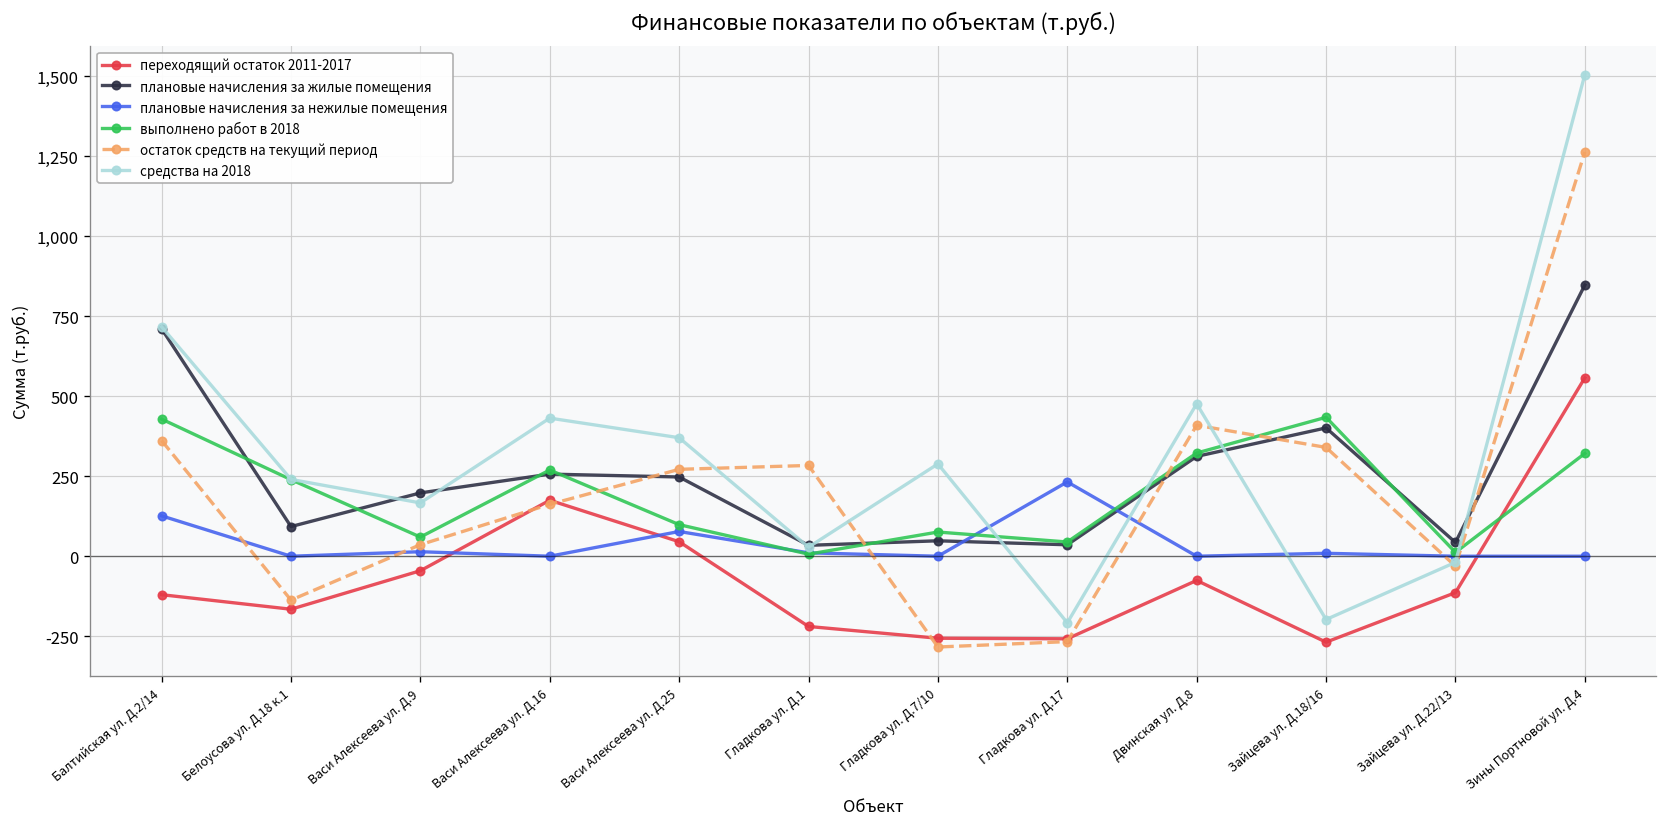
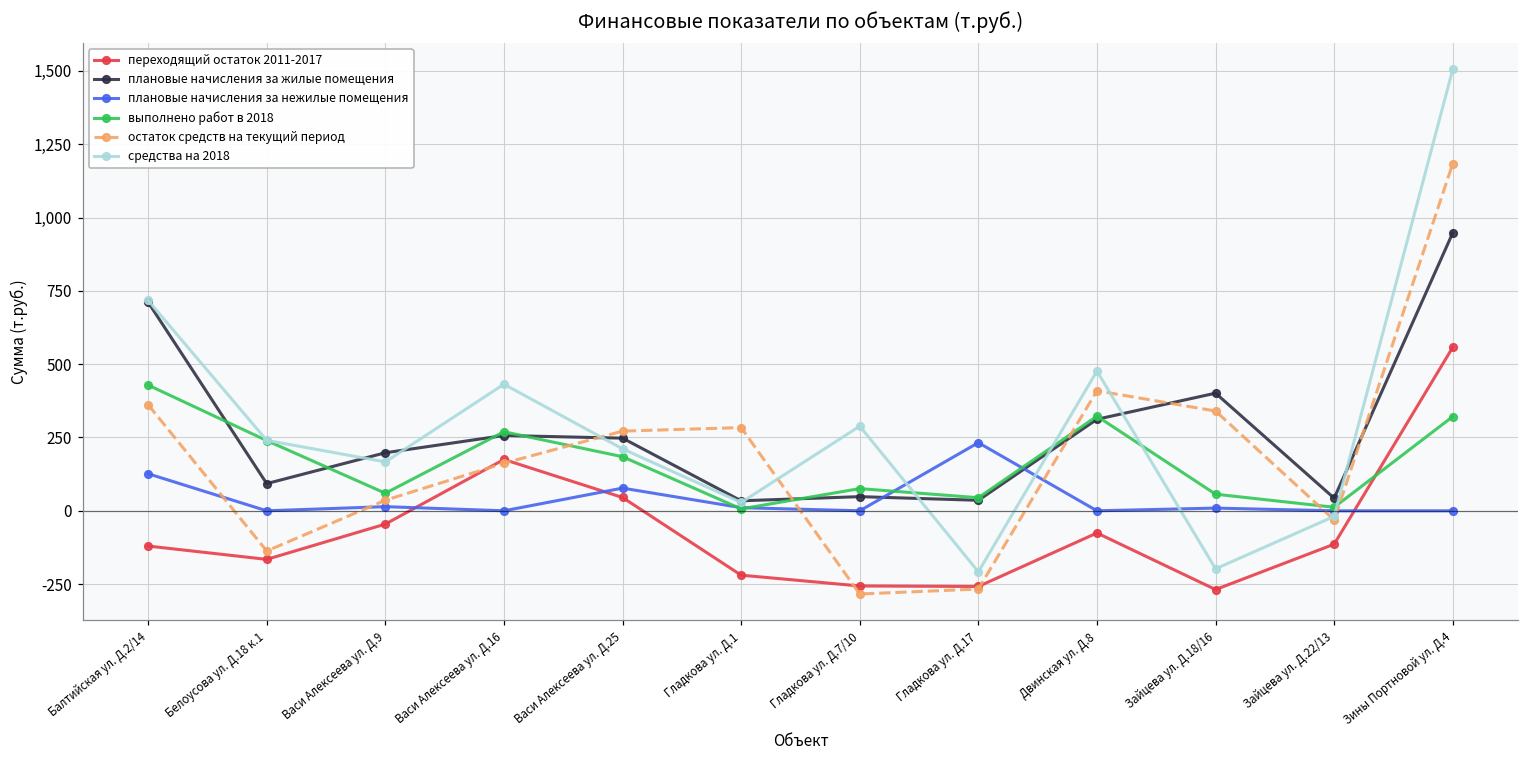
  {
    "переходящий остаток 2011-2017": {
      "Балтийская ул. Д.2/14": "-120",
      "Белоусова ул. Д.18 к.1": "-170",
      "Васи Алексеева ул. Д.9": "-50",
      "Васи Алексеева ул. Д.16": "170",
      "Васи Алексеева ул. Д.25": "50",
      "Гладкова ул. Д.1": "-220",
      "Гладкова ул. Д.7/10": "-260",
      "Двинская ул. Д.8": "-80",
      "Зайцева ул. Д.18/16": "-270",
      "Зайцева ул. Д.22/13": "-110",
      "Зины Портновой ул. Д.4": "560"
    },
    "плановые начисления за жилые помещения": {
      "Белоусова ул. Д.18 к.1": "90",
      "Васи Алексеева ул. Д.9": "200",
      "Васи Алексеева ул. Д.16": "260",
      "Васи Алексеева ул. Д.25": "250",
      "Гладкова ул. Д.7/10": "50",
      "Двинская ул. Д.8": "310",
      "Зайцева ул. Д.18/16": "400",
      "Зайцева ул. Д.22/13": "40",
-     "Зины Портновой ул. Д.4": "850"
+     "Зины Портновой ул. Д.4": "950"
    },
    "плановые начисления за нежилые помещения": {
      "Балтийская ул. Д.2/14": "130",
      "Белоусова ул. Д.18 к.1": "0",
      "Васи Алексеева ул. Д.9": "10",
      "Васи Алексеева ул. Д.16": "0",
      "Васи Алексеева ул. Д.25": "80",
      "Гладкова ул. Д.7/10": "0",
      "Гладкова ул. Д.17": "230",
      "Двинская ул. Д.8": "0",
      "Зайцева ул. Д.18/16": "10",
      "Зайцева ул. Д.22/13": "0",
      "Зины Портновой ул. Д.4": "0"
    },
    "выполнено работ в 2018": {
      "Балтийская ул. Д.2/14": "430",
      "Васи Алексеева ул. Д.9": "60",
      "Васи Алексеева ул. Д.16": "270",
-     "Васи Алексеева ул. Д.25": "100",
+     "Васи Алексеева ул. Д.25": "180",
      "Гладкова ул. Д.7/10": "80",
      "Двинская ул. Д.8": "320",
-     "Зайцева ул. Д.18/16": "430",
+     "Зайцева ул. Д.18/16": "60",
      "Зайцева ул. Д.22/13": "10",
      "Зины Портновой ул. Д.4": "320"
    },
    "остаток средств на текущий период": {
      "Балтийская ул. Д.2/14": "360",
      "Белоусова ул. Д.18 к.1": "-140",
      "Васи Алексеева ул. Д.9": "40",
      "Васи Алексеева ул. Д.16": "160",
      "Васи Алексеева ул. Д.25": "270",
      "Гладкова ул. Д.1": "280",
      "Гладкова ул. Д.7/10": "-280",
      "Двинская ул. Д.8": "410",
      "Зайцева ул. Д.18/16": "340",
      "Зайцева ул. Д.22/13": "-30",
-     "Зины Портновой ул. Д.4": "1,260"
+     "Зины Портновой ул. Д.4": "1,180"
    },
    "средства на 2018": {
      "Васи Алексеева ул. Д.9": "170",
      "Васи Алексеева ул. Д.16": "430",
-     "Васи Алексеева ул. Д.25": "370",
+     "Васи Алексеева ул. Д.25": "210",
      "Гладкова ул. Д.7/10": "290",
      "Гладкова ул. Д.17": "-210",
      "Двинская ул. Д.8": "480",
      "Зайцева ул. Д.18/16": "-200",
      "Зайцева ул. Д.22/13": "-20",
      "Зины Портновой ул. Д.4": "1,510"
    }
  }
